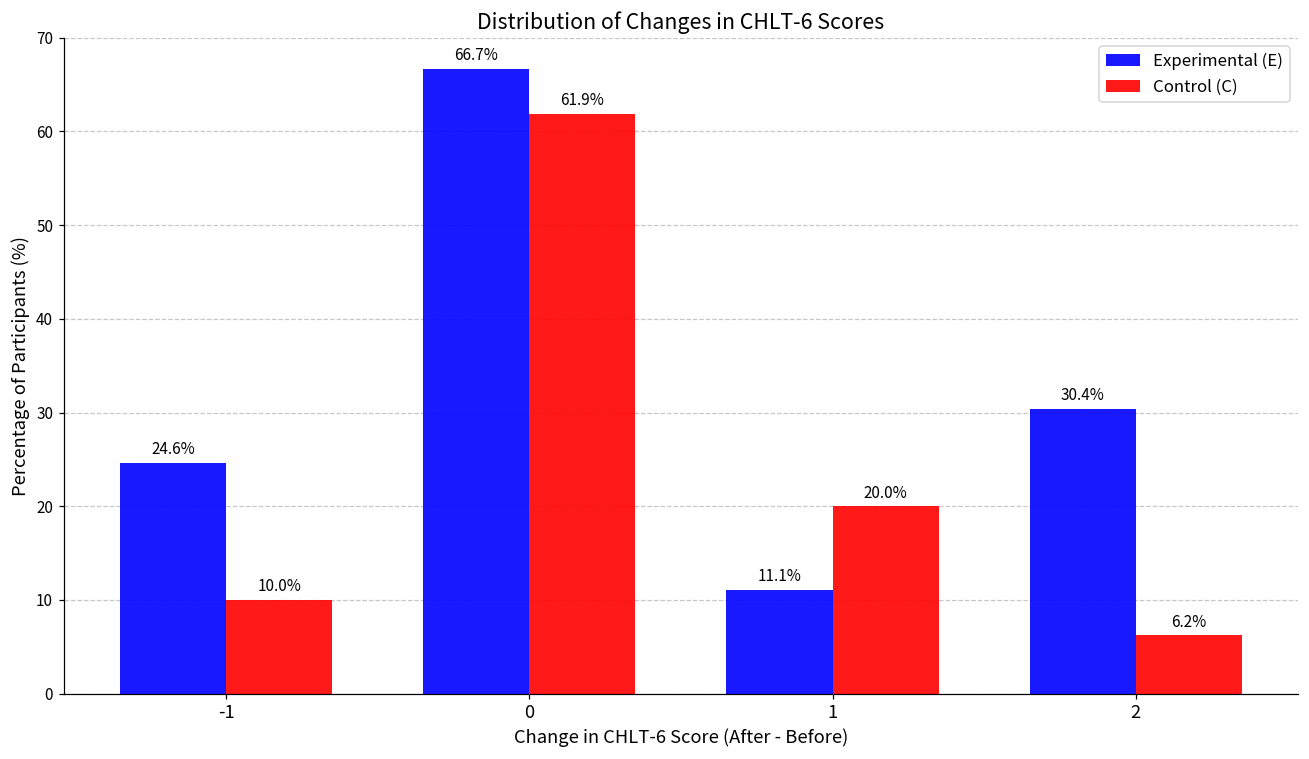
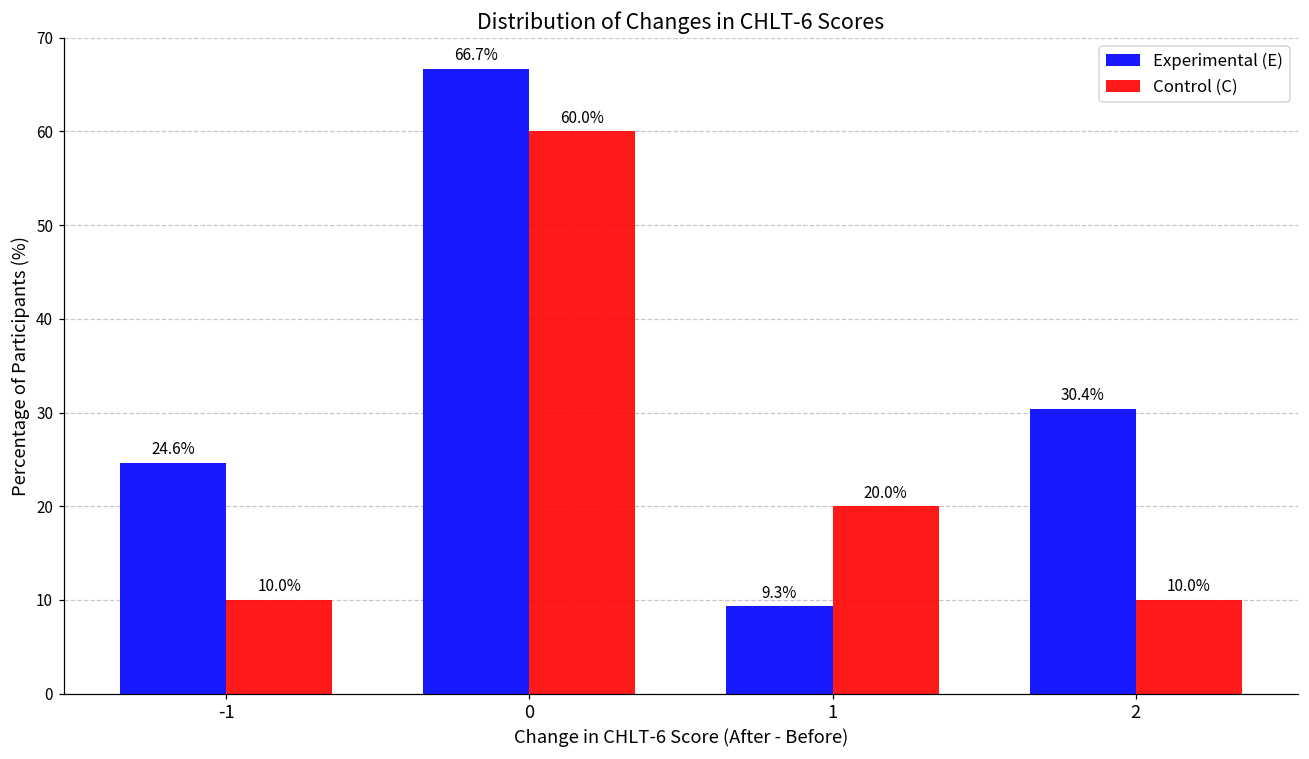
  {
    "Experimental (E)": {
      "-1": "24.6%",
      "0": "66.7%",
-     "1": "11.1%",
+     "1": "9.3%",
      "2": "30.4%"
    },
    "Control (C)": {
      "-1": "10.0%",
-     "0": "61.9%",
+     "0": "60.0%",
      "1": "20.0%",
-     "2": "6.2%"
+     "2": "10.0%"
    }
  }
